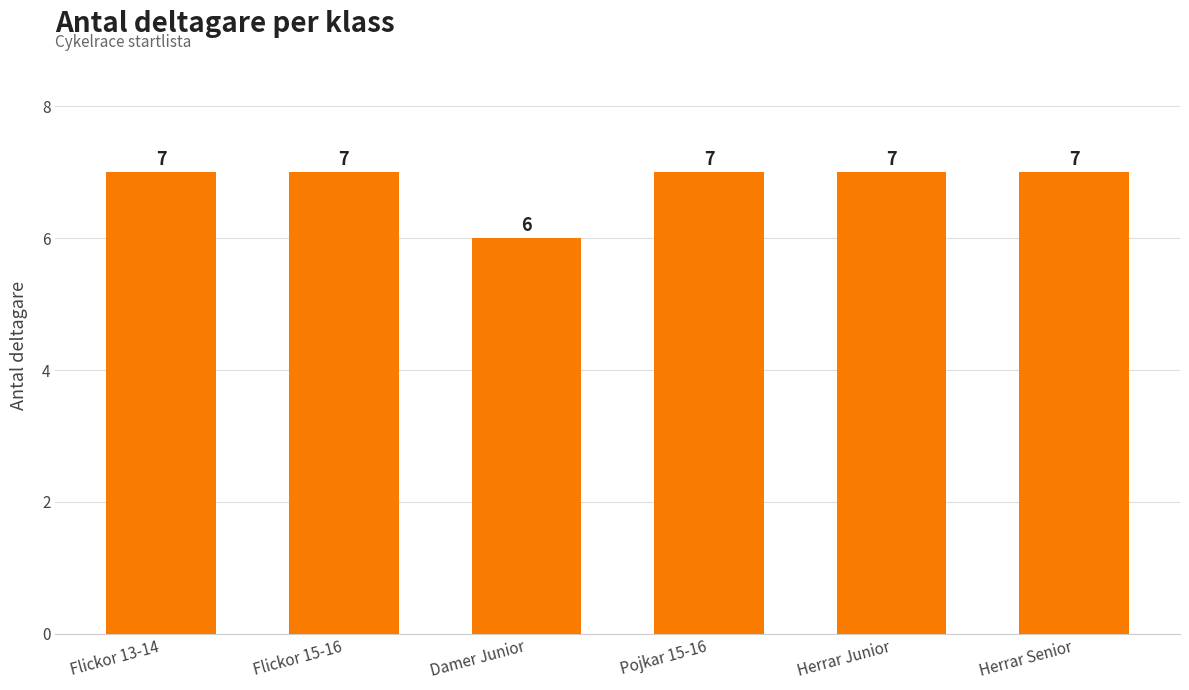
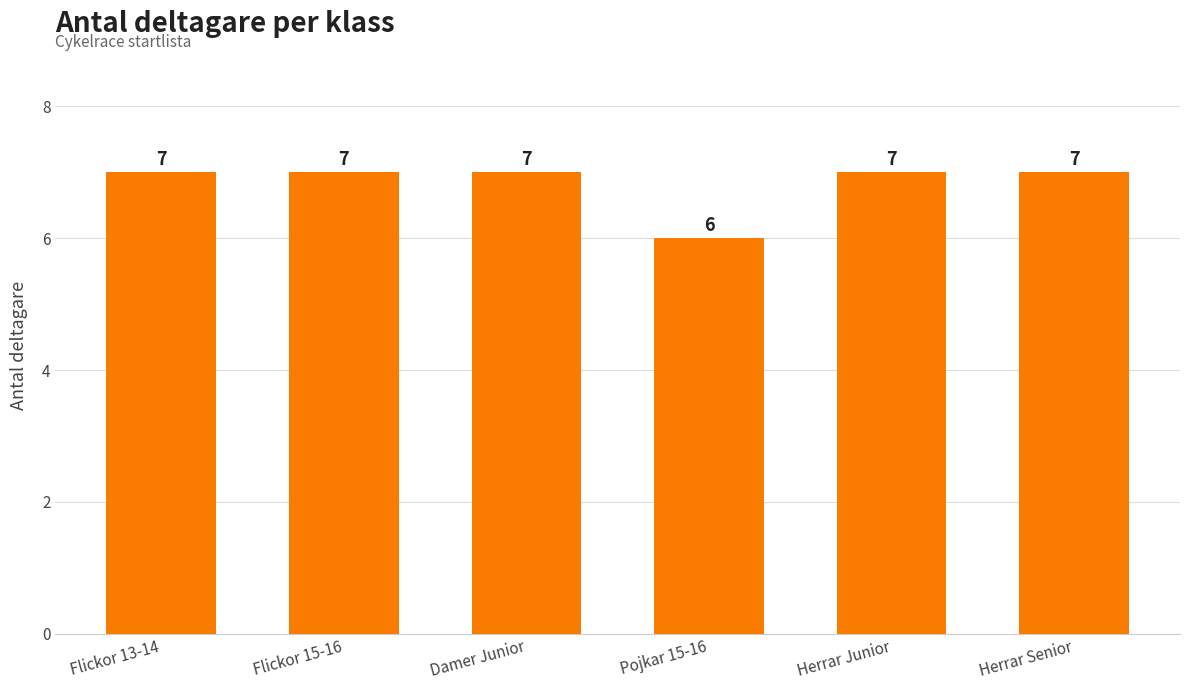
  {
    "Flickor 13-14": 7,
    "Flickor 15-16": 7,
-   "Damer Junior": 6,
-   "Pojkar 15-16": 7,
+   "Damer Junior": 7,
+   "Pojkar 15-16": 6,
    "Herrar Junior": 7,
    "Herrar Senior": 7
  }
